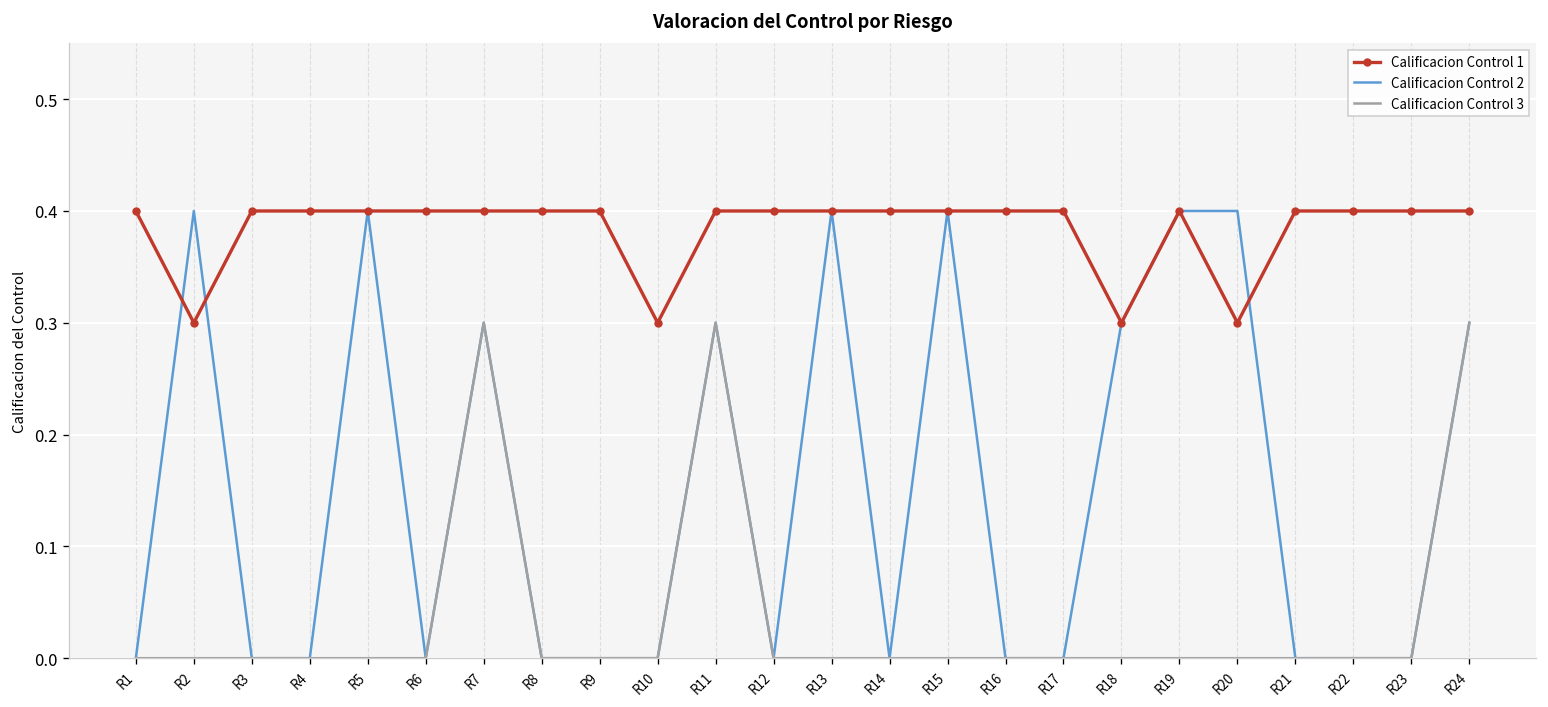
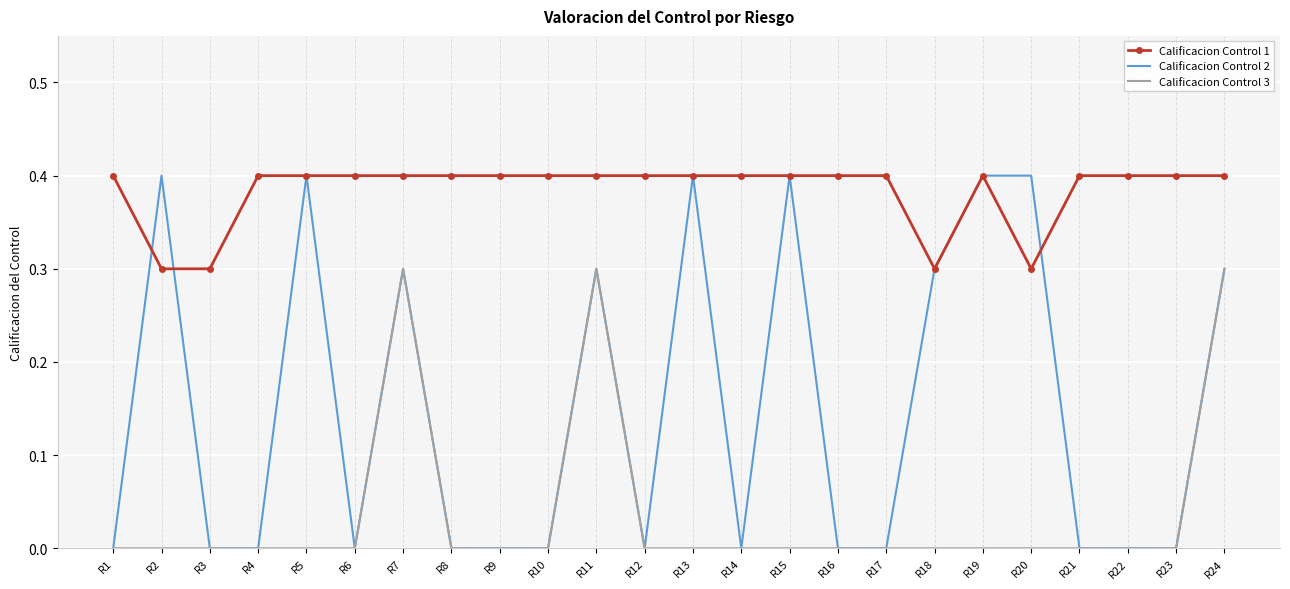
  {
    "Calificacion Control 1": {
      "R1": 0.4,
      "R2": 0.3,
-     "R3": 0.4,
+     "R3": 0.3,
      "R4": 0.4,
      "R6": 0.4,
      "R7": 0.4,
      "R8": 0.4,
      "R9": 0.4,
-     "R10": 0.3,
+     "R10": 0.4,
      "R11": 0.4,
      "R12": 0.4,
      "R14": 0.4,
      "R16": 0.4,
      "R17": 0.4,
      "R20": 0.3,
      "R21": 0.4,
      "R22": 0.4,
      "R23": 0.4,
      "R24": 0.4
    },
    "Calificacion Control 2": {
      "R2": 0.4,
      "R20": 0.4
    },
    "Calificacion Control 3": {
      "R2": 0.0,
      "R5": 0.0,
      "R13": 0.0,
      "R15": 0.0,
      "R18": 0.0,
      "R19": 0.0,
      "R20": 0.0
    }
  }
